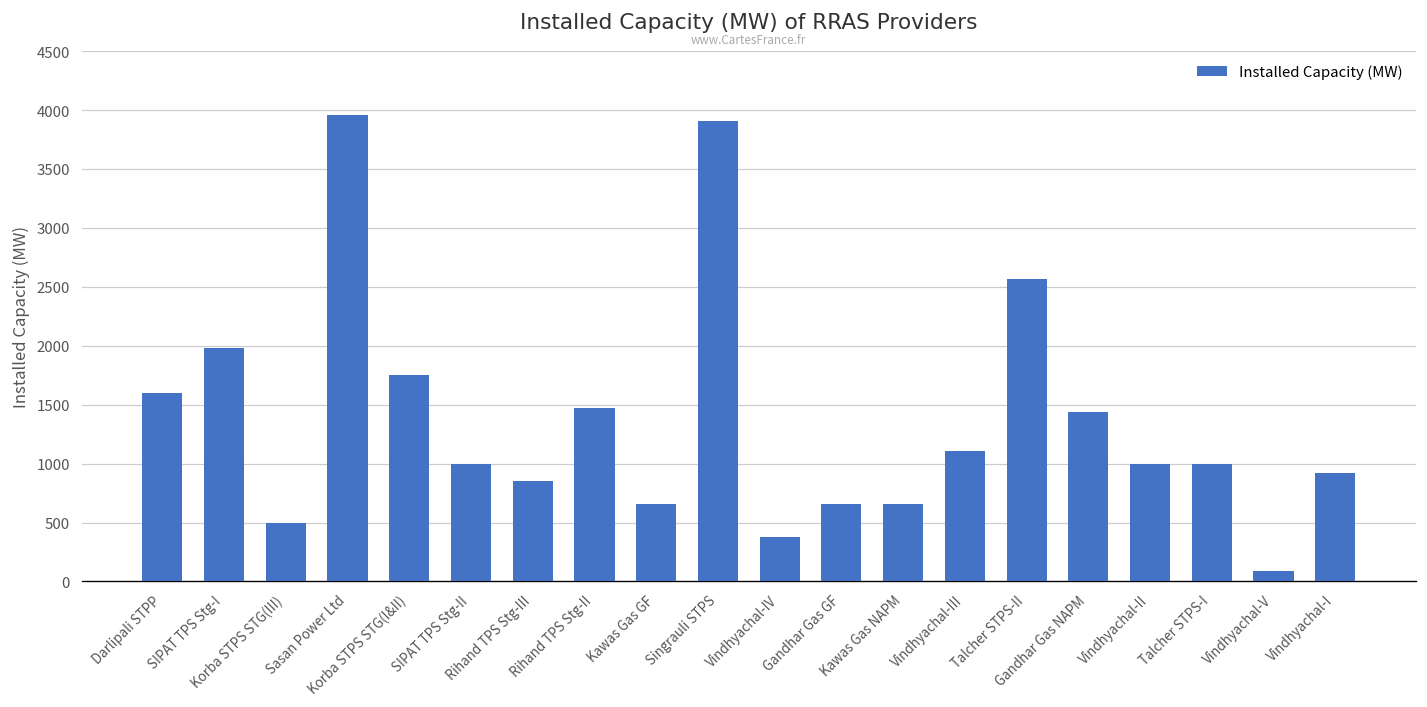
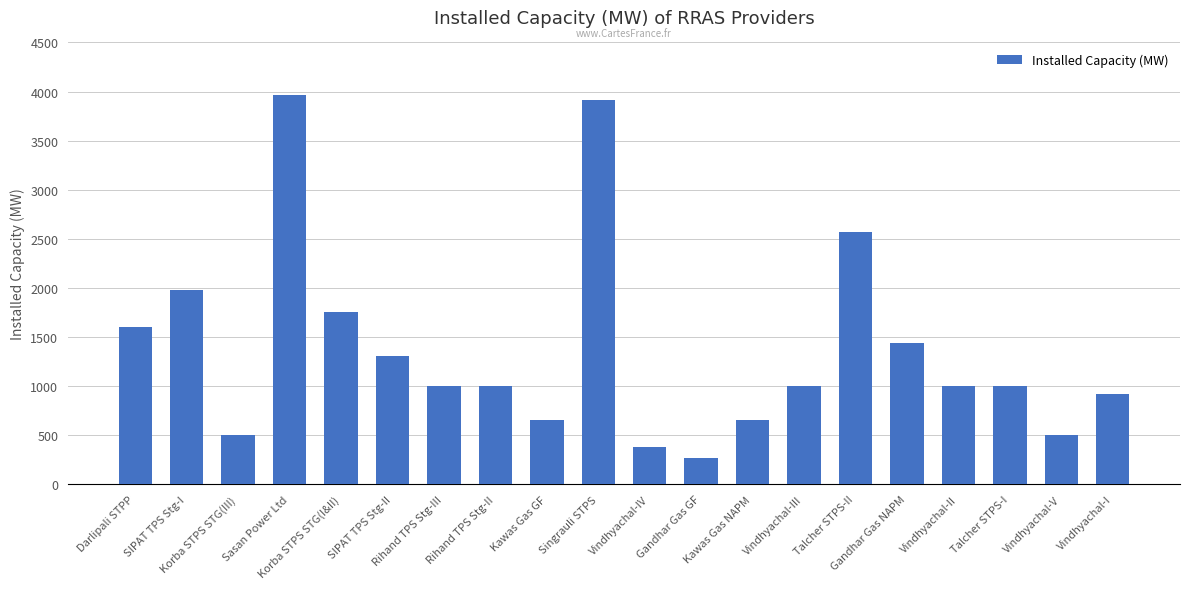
  {
    "Darlipali STPP": 1600,
    "SIPAT TPS Stg-I": 2000,
    "Korba STPS STG(III)": 500,
    "Sasan Power Ltd": 4000,
    "Korba STPS STG(I&II)": 1800,
-   "SIPAT TPS Stg-II": 1000,
-   "Rihand TPS Stg-III": 900,
-   "Rihand TPS Stg-II": 1500,
+   "SIPAT TPS Stg-II": 1300,
+   "Rihand TPS Stg-III": 1000,
+   "Rihand TPS Stg-II": 1000,
    "Kawas Gas GF": 700,
    "Singrauli STPS": 3900,
    "Vindhyachal-IV": 400,
-   "Gandhar Gas GF": 700,
+   "Gandhar Gas GF": 300,
    "Kawas Gas NAPM": 700,
-   "Vindhyachal-III": 1100,
+   "Vindhyachal-III": 1000,
    "Talcher STPS-II": 2600,
    "Gandhar Gas NAPM": 1400,
    "Vindhyachal-II": 1000,
    "Talcher STPS-I": 1000,
-   "Vindhyachal-V": 100,
+   "Vindhyachal-V": 500,
    "Vindhyachal-I": 900
  }
